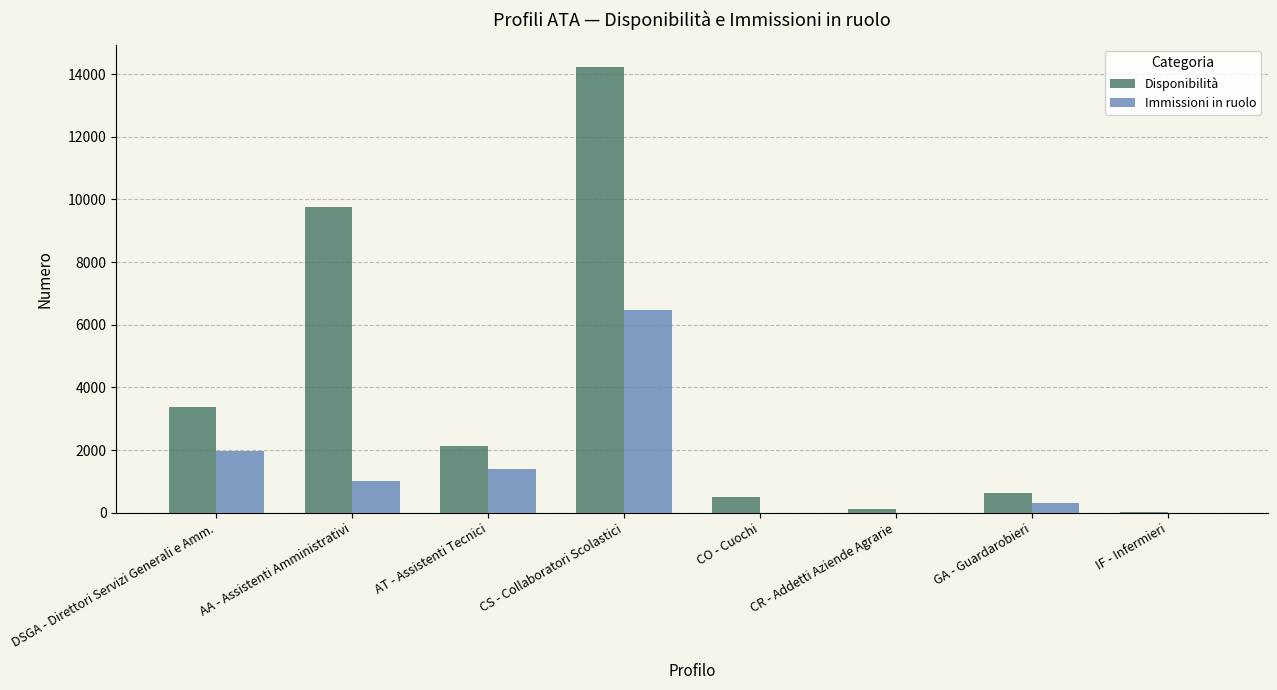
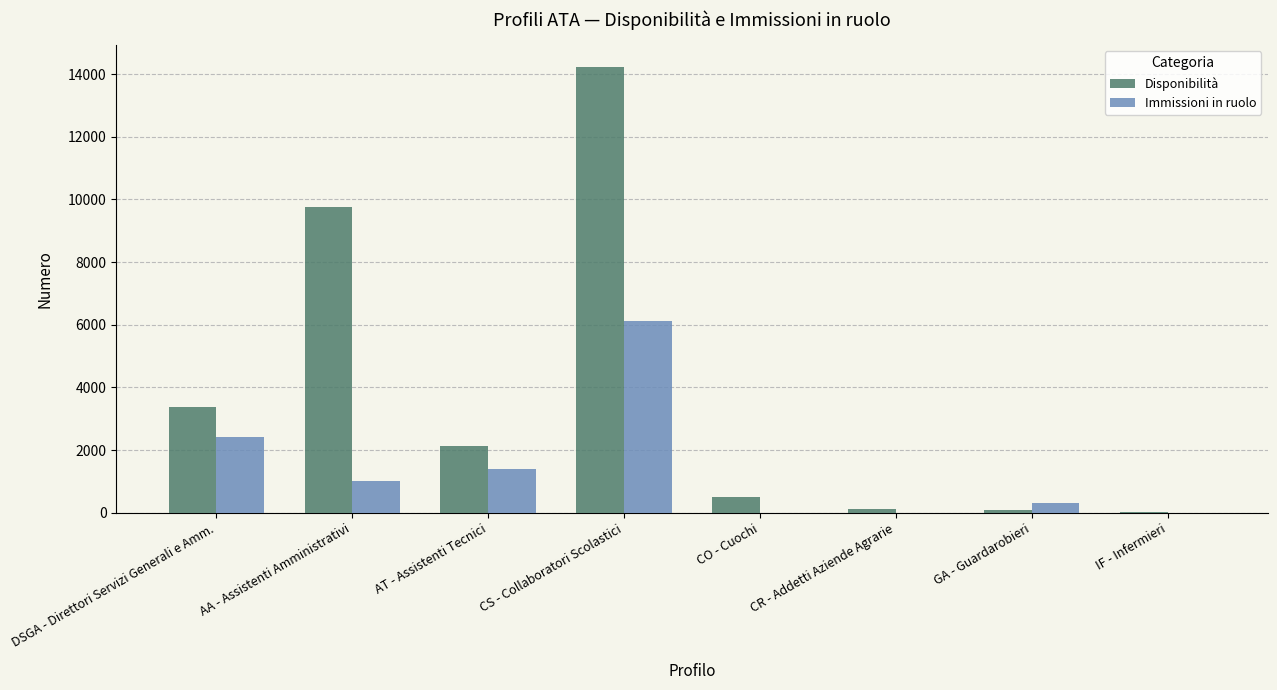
  {
    "Disponibilità": {
      "DSGA - Direttori Servizi Generali e Amm.": 3400,
      "AA - Assistenti Amministrativi": 9800,
      "AT - Assistenti Tecnici": 2100,
      "CS - Collaboratori Scolastici": 14200,
      "CO - Cuochi": 500,
      "CR - Addetti Aziende Agrarie": 100,
-     "GA - Guardarobieri": 600
+     "GA - Guardarobieri": 100
    },
    "Immissioni in ruolo": {
-     "DSGA - Direttori Servizi Generali e Amm.": 2000,
+     "DSGA - Direttori Servizi Generali e Amm.": 2400,
      "AA - Assistenti Amministrativi": 1000,
      "AT - Assistenti Tecnici": 1400,
-     "CS - Collaboratori Scolastici": 6500,
+     "CS - Collaboratori Scolastici": 6100,
      "GA - Guardarobieri": 300
    }
  }
